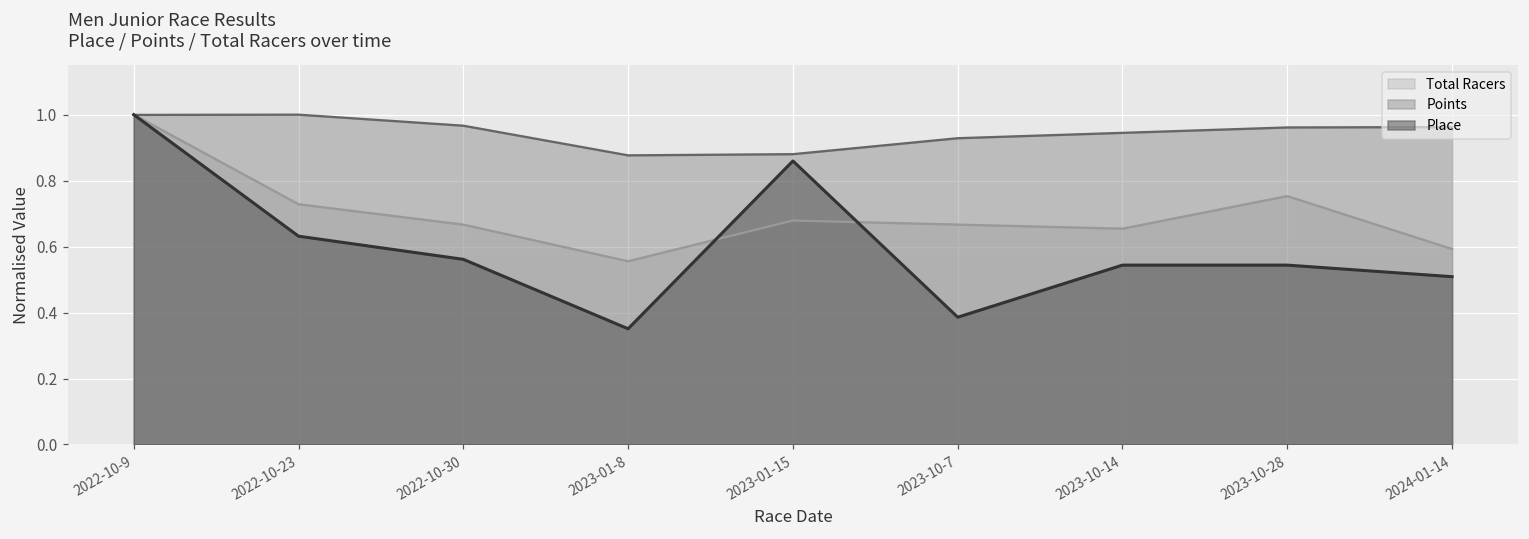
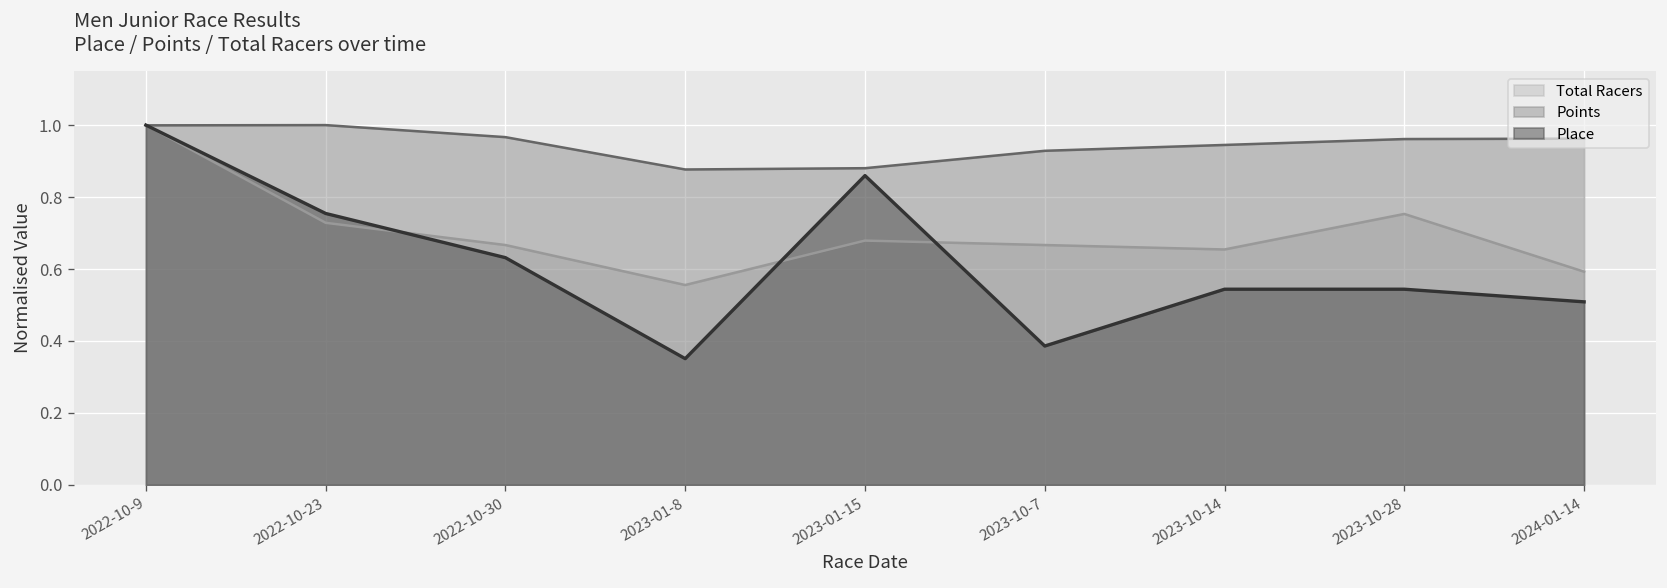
  {
    "Place": {
-     "2022-10-23": 0.63,
-     "2022-10-30": 0.56,
+     "2022-10-23": 0.75,
+     "2022-10-30": 0.63,
      "2023-01-8": 0.35,
      "2023-01-15": 0.86,
      "2023-10-7": 0.39,
      "2023-10-14": 0.54,
      "2023-10-28": 0.54,
      "2024-01-14": 0.51
    }
  }
